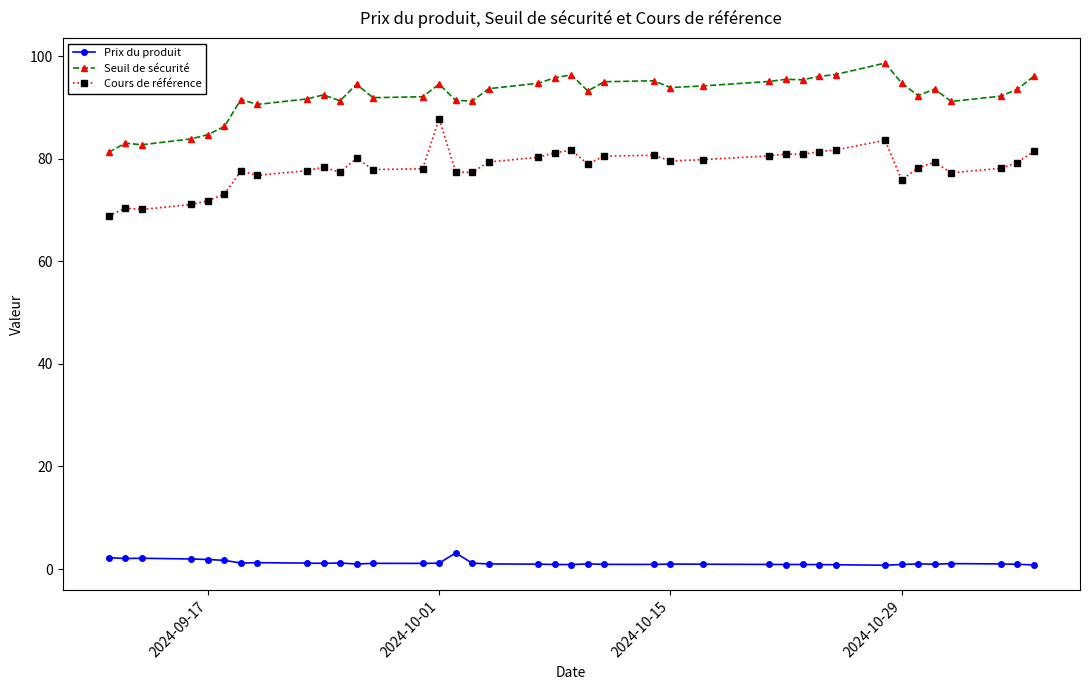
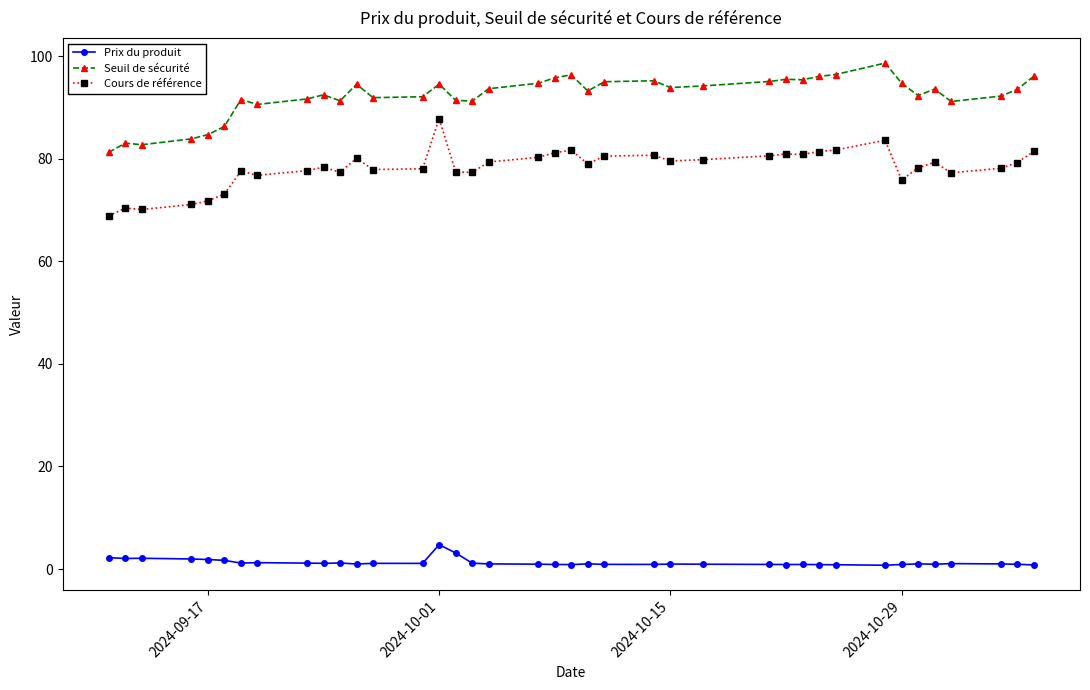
  {
    "Prix du produit": {
      "2024-09-17": 2,
-     "2024-10-01": 1,
+     "2024-10-01": 5,
      "2024-10-15": 1,
      "2024-10-29": 1
    },
    "Seuil de sécurité": {
      "2024-09-17": 85,
      "2024-10-01": 95,
      "2024-10-15": 94,
      "2024-10-29": 95
    },
    "Cours de référence": {
      "2024-09-17": 72,
      "2024-10-01": 88,
      "2024-10-15": 80,
      "2024-10-29": 76
    }
  }
